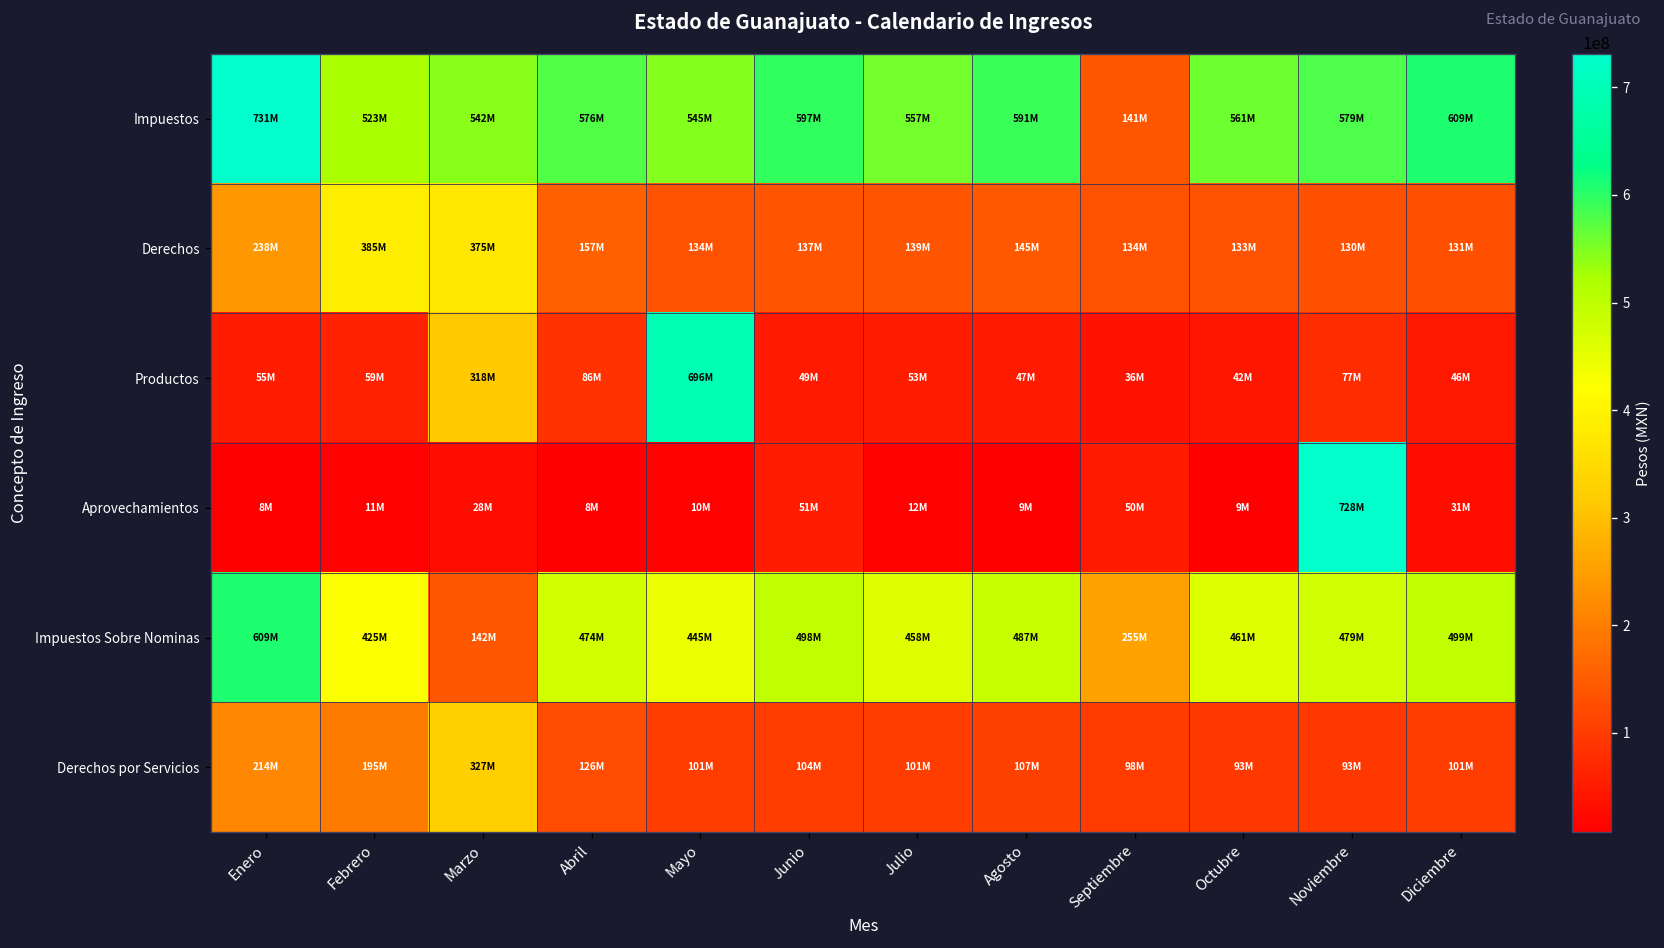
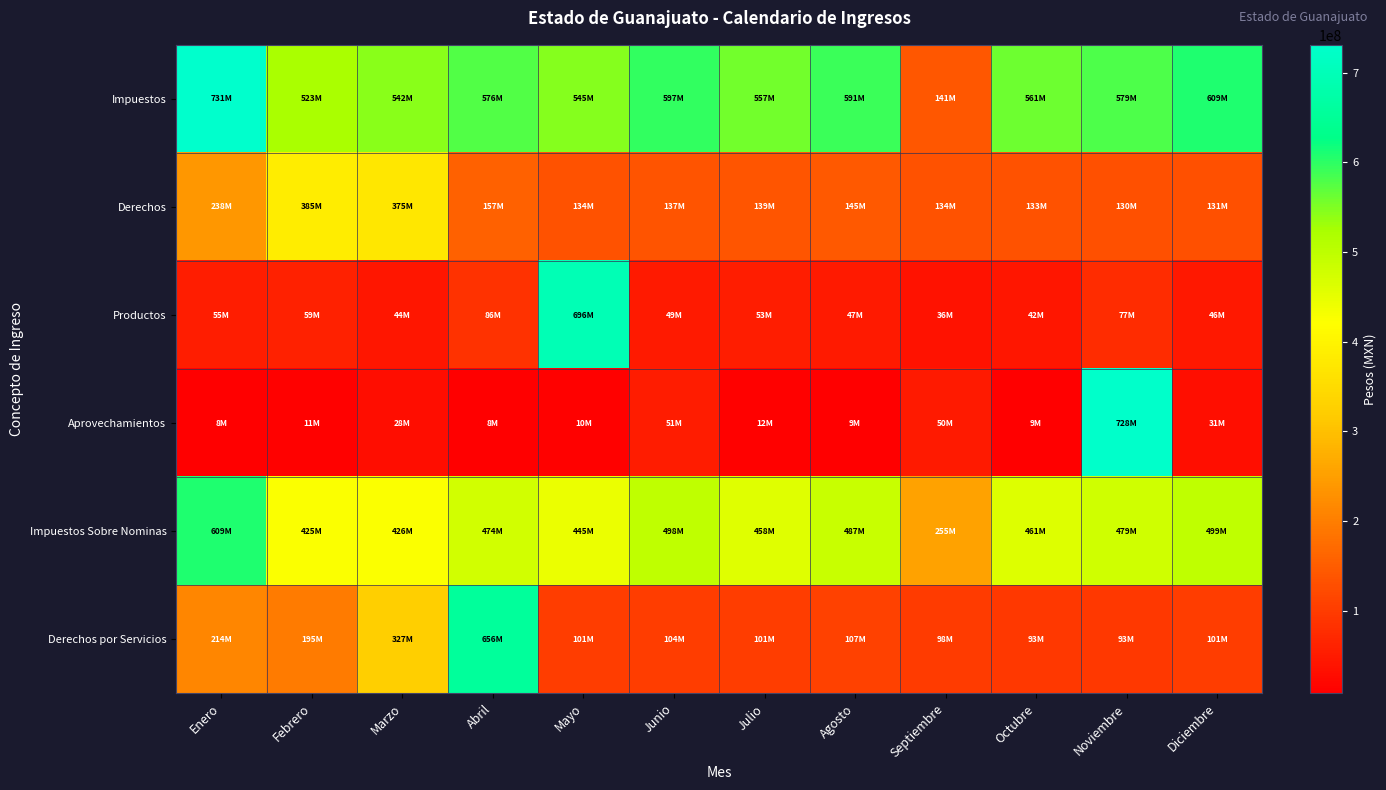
  {
    "Impuestos": {
      "Enero": "731M",
      "Febrero": "523M",
      "Marzo": "542M",
      "Abril": "576M",
      "Mayo": "545M",
      "Junio": "597M",
      "Julio": "557M",
      "Agosto": "591M",
      "Septiembre": "141M",
      "Octubre": "561M",
      "Noviembre": "579M",
      "Diciembre": "609M"
    },
    "Derechos": {
      "Enero": "238M",
      "Febrero": "385M",
      "Marzo": "375M",
      "Abril": "157M",
      "Mayo": "134M",
      "Junio": "137M",
      "Julio": "139M",
      "Agosto": "145M",
      "Septiembre": "134M",
      "Octubre": "133M",
      "Noviembre": "130M",
      "Diciembre": "131M"
    },
    "Productos": {
      "Enero": "55M",
      "Febrero": "59M",
-     "Marzo": "318M",
+     "Marzo": "44M",
      "Abril": "86M",
      "Mayo": "696M",
      "Junio": "49M",
      "Julio": "53M",
      "Agosto": "47M",
      "Septiembre": "36M",
      "Octubre": "42M",
      "Noviembre": "77M",
      "Diciembre": "46M"
    },
    "Aprovechamientos": {
      "Enero": "8M",
      "Febrero": "11M",
      "Marzo": "28M",
      "Abril": "8M",
      "Mayo": "10M",
      "Junio": "51M",
      "Julio": "12M",
      "Agosto": "9M",
      "Septiembre": "50M",
      "Octubre": "9M",
      "Noviembre": "728M",
      "Diciembre": "31M"
    },
    "Impuestos Sobre Nominas": {
      "Enero": "609M",
      "Febrero": "425M",
-     "Marzo": "142M",
+     "Marzo": "426M",
      "Abril": "474M",
      "Mayo": "445M",
      "Junio": "498M",
      "Julio": "458M",
      "Agosto": "487M",
      "Septiembre": "255M",
      "Octubre": "461M",
      "Noviembre": "479M",
      "Diciembre": "499M"
    },
    "Derechos por Servicios": {
      "Enero": "214M",
      "Febrero": "195M",
      "Marzo": "327M",
-     "Abril": "126M",
+     "Abril": "656M",
      "Mayo": "101M",
      "Junio": "104M",
      "Julio": "101M",
      "Agosto": "107M",
      "Septiembre": "98M",
      "Octubre": "93M",
      "Noviembre": "93M",
      "Diciembre": "101M"
    }
  }
